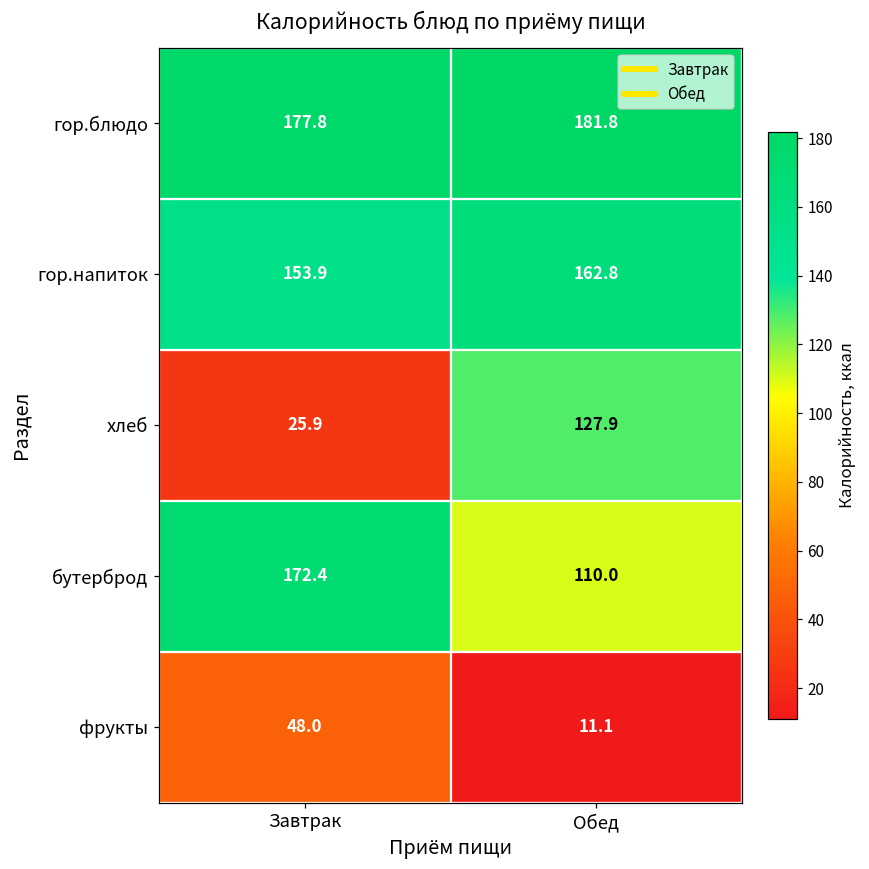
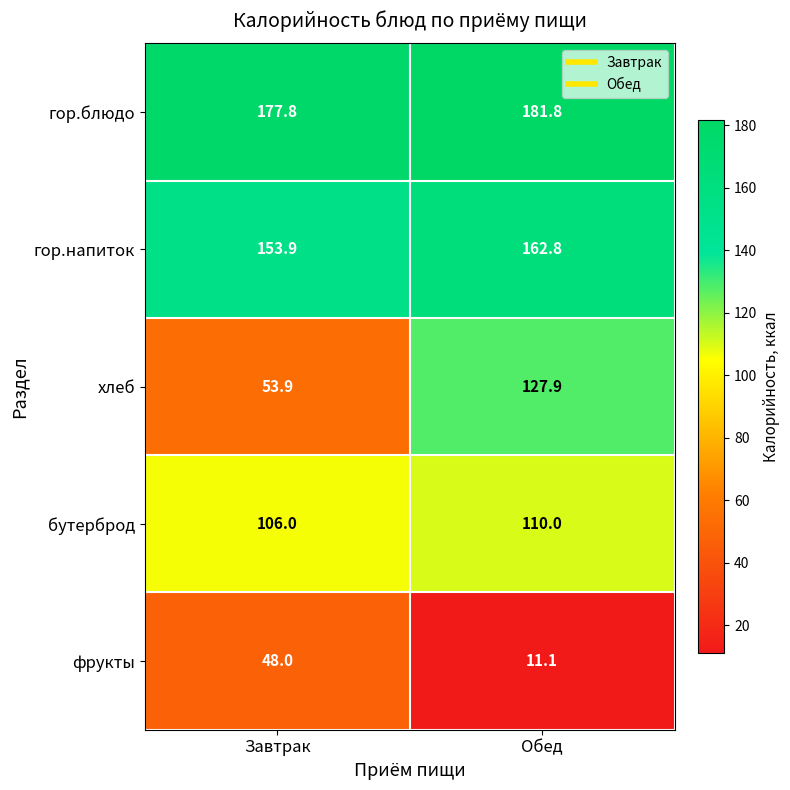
  {
    "гор.блюдо": {
      "Завтрак": 177.8,
      "Обед": 181.8
    },
    "гор.напиток": {
      "Завтрак": 153.9,
      "Обед": 162.8
    },
    "хлеб": {
-     "Завтрак": 25.9,
+     "Завтрак": 53.9,
      "Обед": 127.9
    },
    "бутерброд": {
-     "Завтрак": 172.4,
+     "Завтрак": 106.0,
      "Обед": 110.0
    },
    "фрукты": {
      "Завтрак": 48.0,
      "Обед": 11.1
    }
  }
